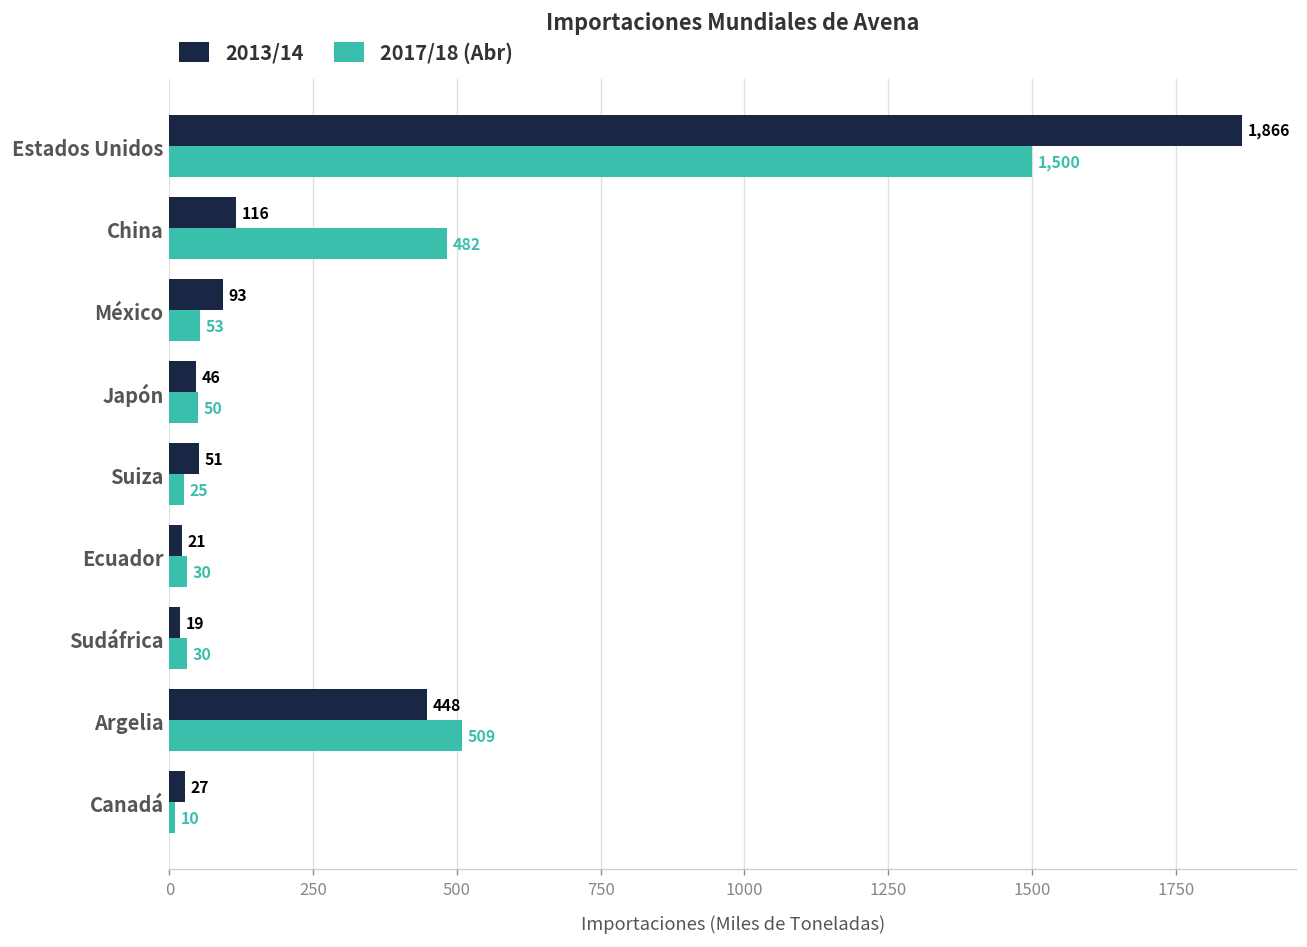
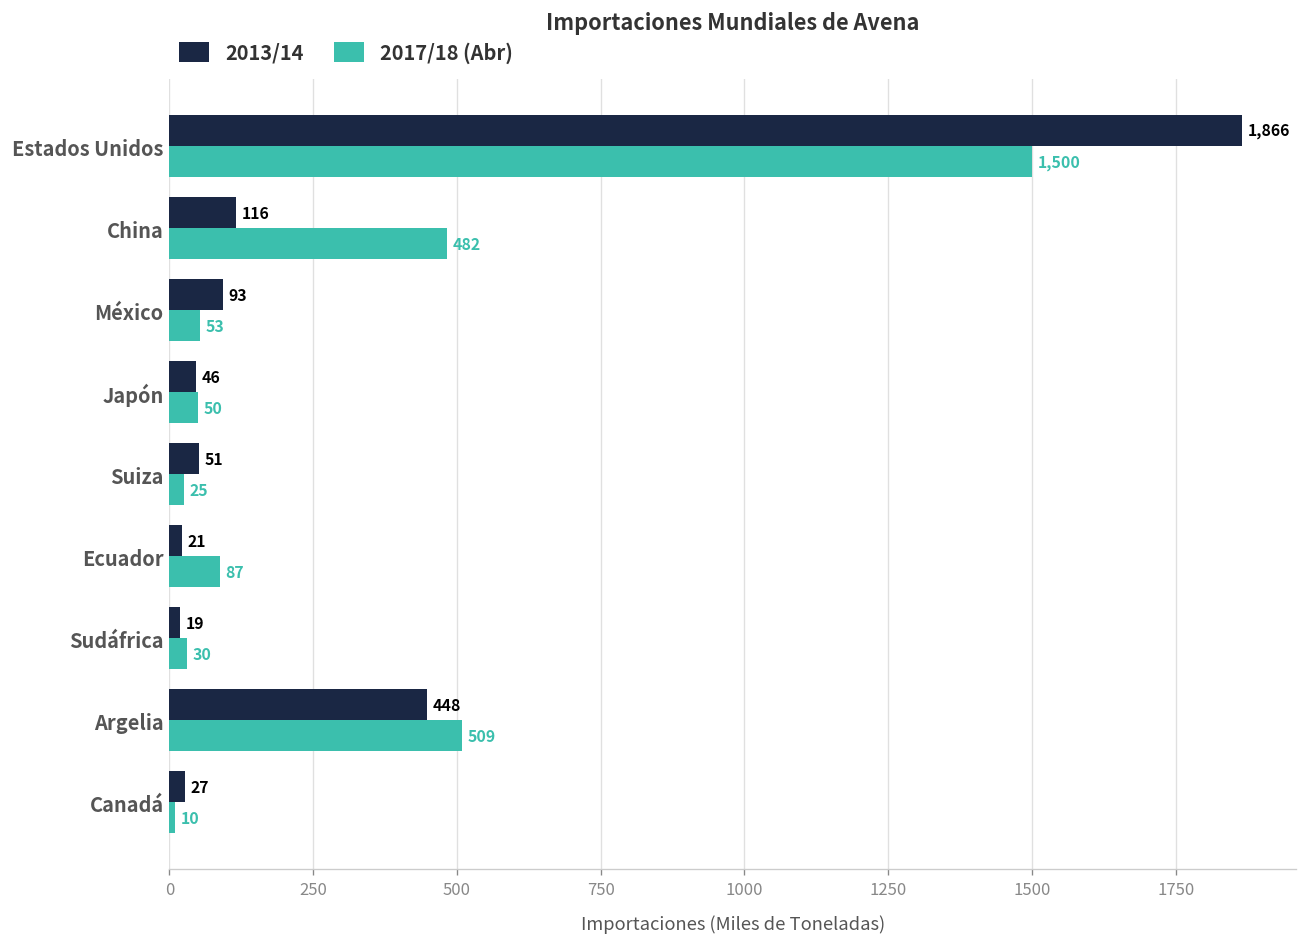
  {
    "2013/14": {
      "Estados Unidos": "1,866",
      "China": "116",
      "México": "93",
      "Japón": "46",
      "Suiza": "51",
      "Ecuador": "21",
      "Sudáfrica": "19",
      "Argelia": "448",
      "Canadá": "27"
    },
    "2017/18 (Abr)": {
      "Estados Unidos": "1,500",
      "China": "482",
      "México": "53",
      "Japón": "50",
      "Suiza": "25",
-     "Ecuador": "30",
+     "Ecuador": "87",
      "Sudáfrica": "30",
      "Argelia": "509",
      "Canadá": "10"
    }
  }
